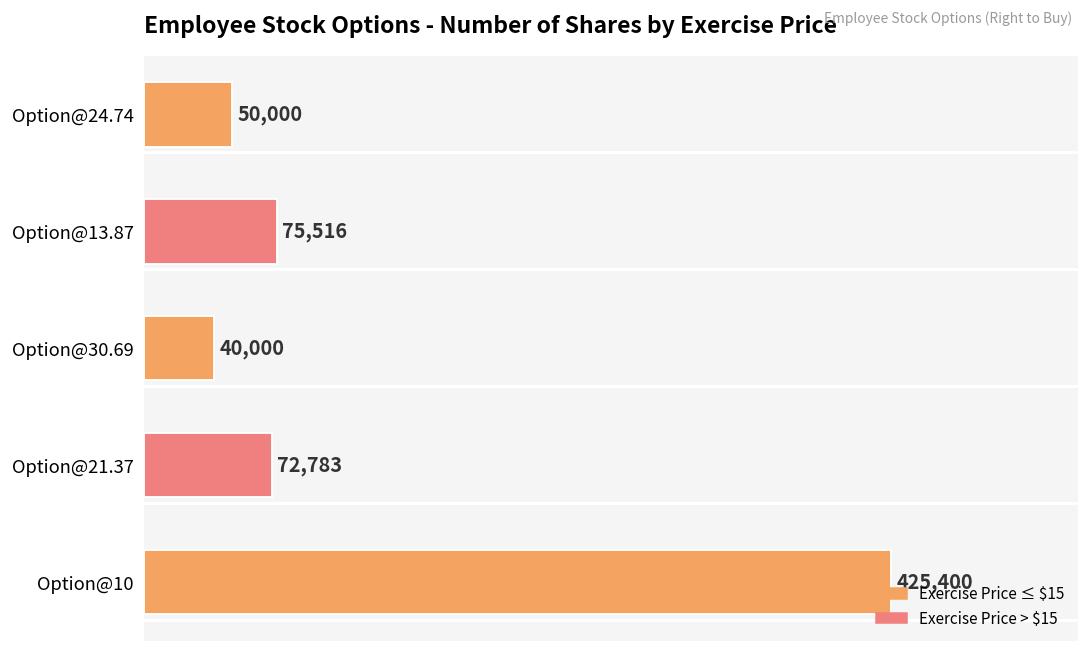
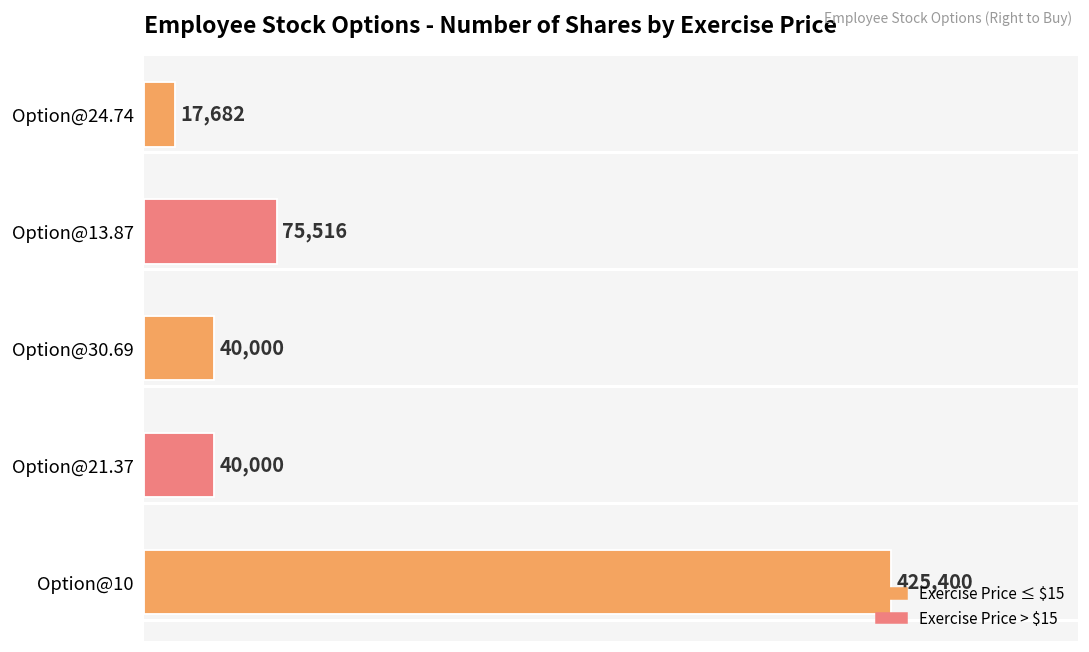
  {
-   "Option@24.74": "50,000",
+   "Option@24.74": "17,682",
    "Option@13.87": "75,516",
    "Option@30.69": "40,000",
-   "Option@21.37": "72,783",
+   "Option@21.37": "40,000",
    "Option@10": "425,400"
  }
